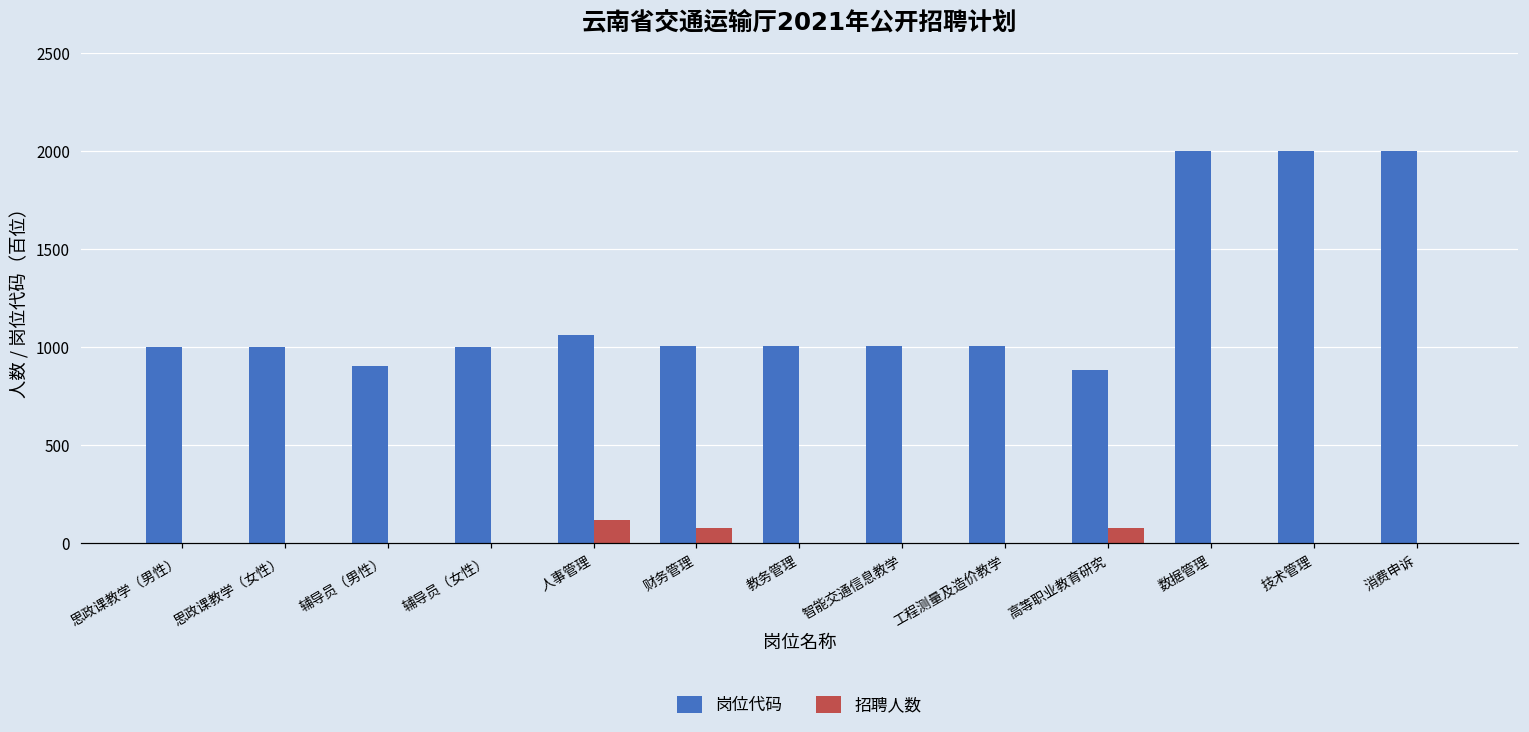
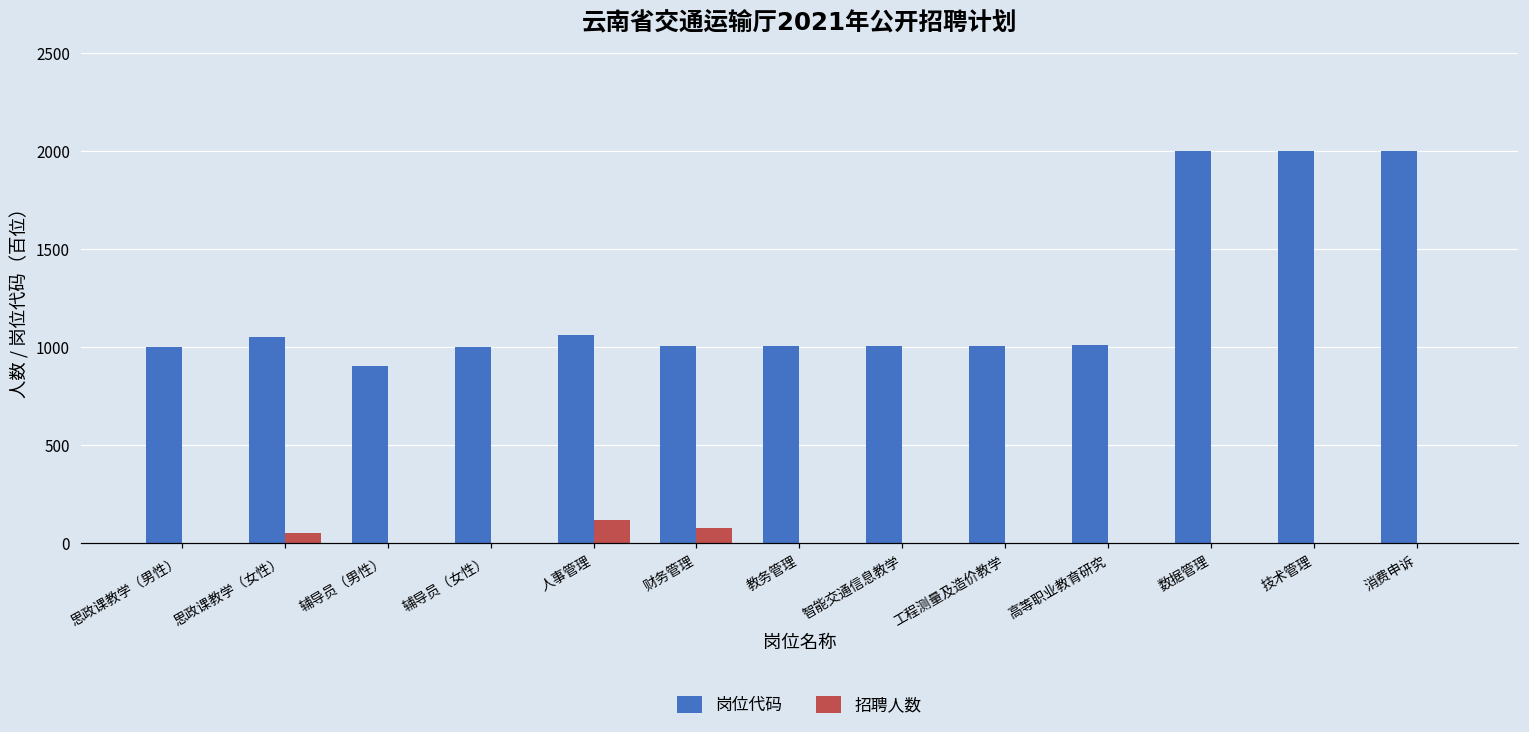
  {
    "岗位代码": {
      "思政课教学（男性）": 1000,
-     "思政课教学（女性）": 1000,
+     "思政课教学（女性）": 1050,
      "辅导员（男性）": 910,
      "辅导员（女性）": 1000,
      "人事管理": 1070,
      "财务管理": 1010,
      "教务管理": 1010,
      "智能交通信息教学": 1010,
      "工程测量及造价教学": 1010,
-     "高等职业教育研究": 880,
+     "高等职业教育研究": 1010,
      "数据管理": 2000,
      "技术管理": 2000,
      "消费申诉": 2000
    },
    "招聘人数": {
-     "思政课教学（女性）": 0,
+     "思政课教学（女性）": 50,
      "人事管理": 120,
      "财务管理": 80,
-     "高等职业教育研究": 80
+     "高等职业教育研究": 0
    }
  }
